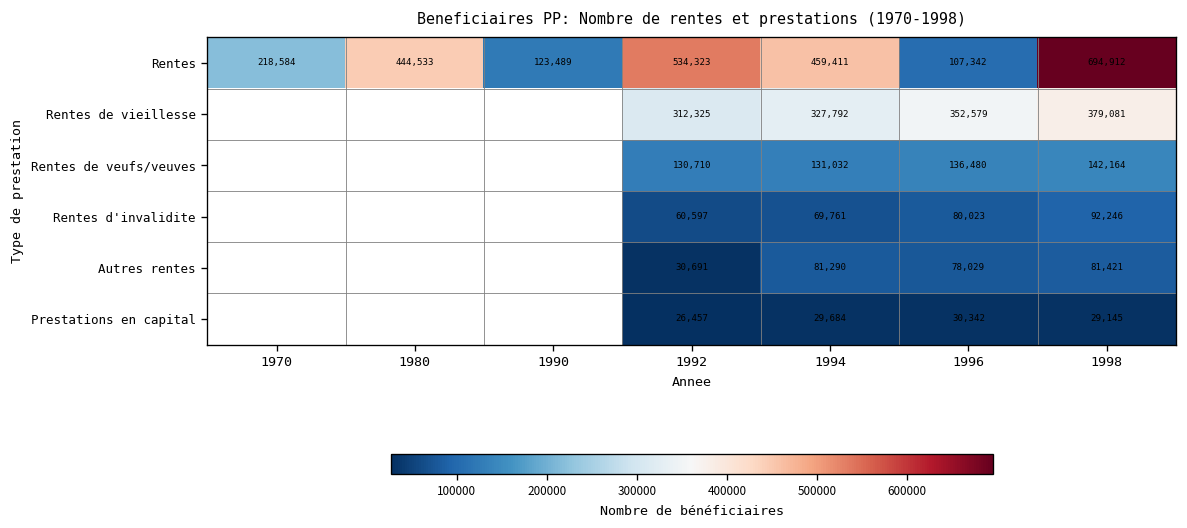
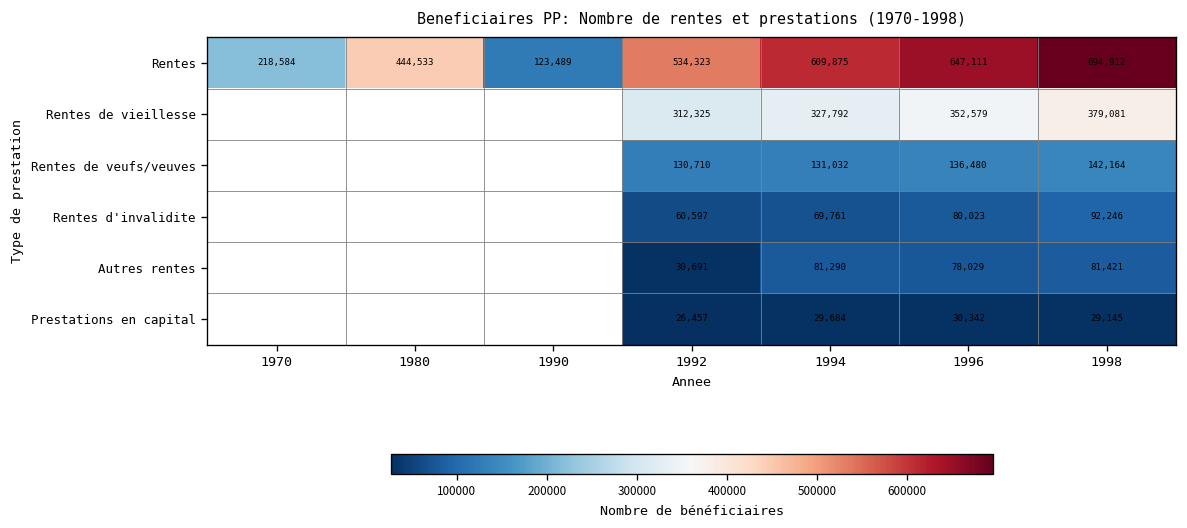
  {
    "Rentes": {
      "1970": "218,584",
      "1980": "444,533",
      "1990": "123,489",
      "1992": "534,323",
-     "1994": "459,411",
-     "1996": "107,342",
+     "1994": "609,875",
+     "1996": "647,111",
      "1998": "694,912"
    },
    "Rentes de vieillesse": {
      "1992": "312,325",
      "1994": "327,792",
      "1996": "352,579",
      "1998": "379,081"
    },
    "Rentes de veufs/veuves": {
      "1992": "130,710",
      "1994": "131,032",
      "1996": "136,480",
      "1998": "142,164"
    },
    "Rentes d'invalidite": {
      "1992": "60,597",
      "1994": "69,761",
      "1996": "80,023",
      "1998": "92,246"
    },
    "Autres rentes": {
      "1992": "30,691",
      "1994": "81,290",
      "1996": "78,029",
      "1998": "81,421"
    },
    "Prestations en capital": {
      "1992": "26,457",
      "1994": "29,684",
      "1996": "30,342",
      "1998": "29,145"
    }
  }
